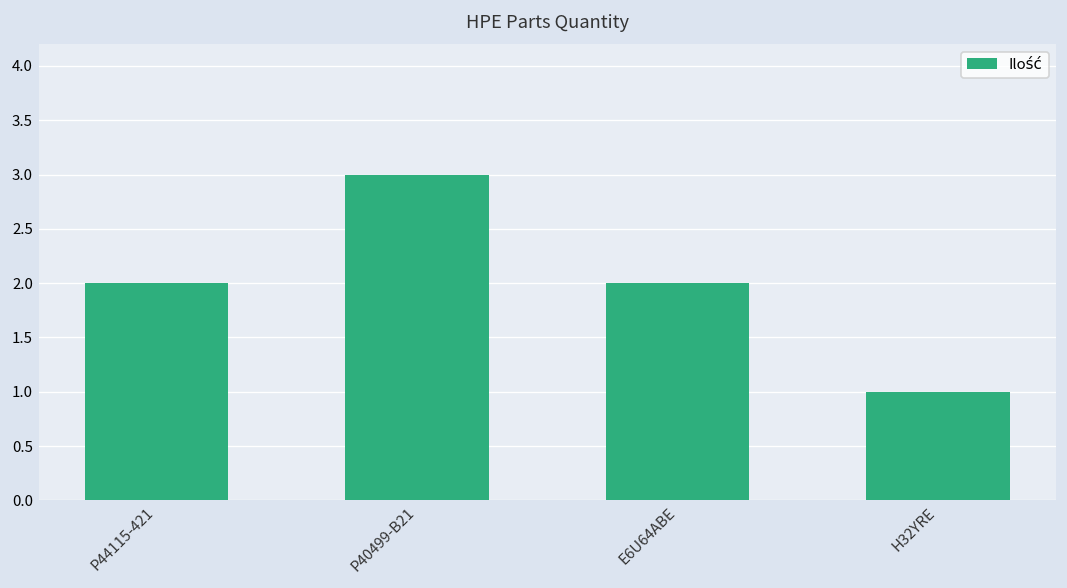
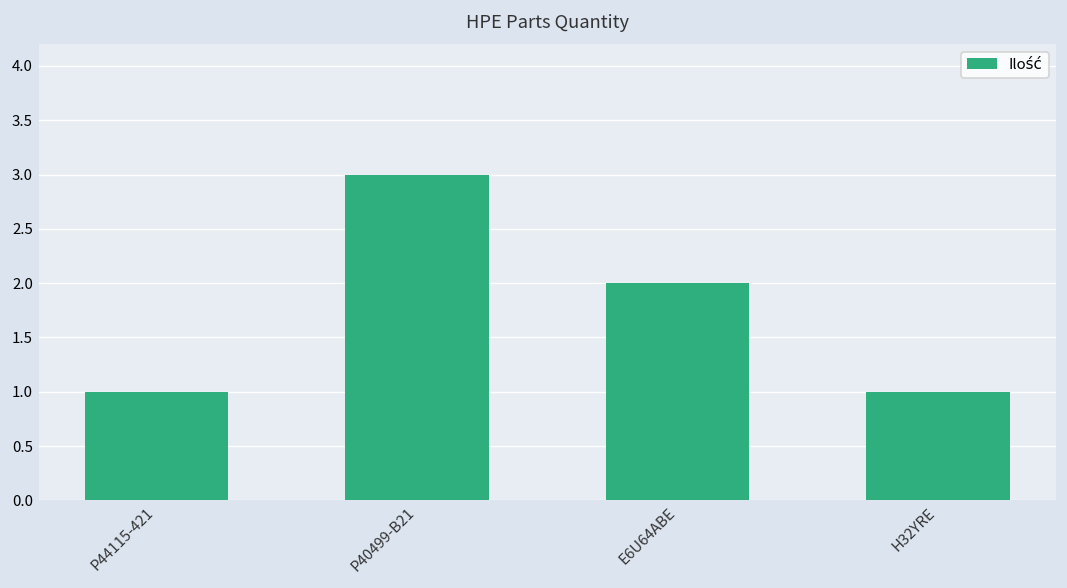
  {
-   "P44115-421": 2,
+   "P44115-421": 1,
    "P40499-B21": 3,
    "E6U64ABE": 2,
    "H32YRE": 1
  }
